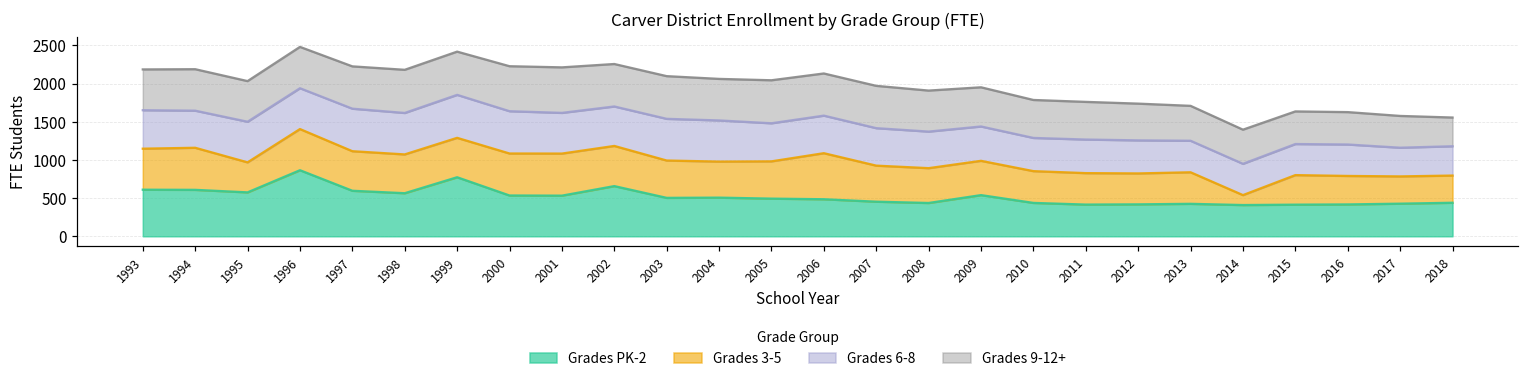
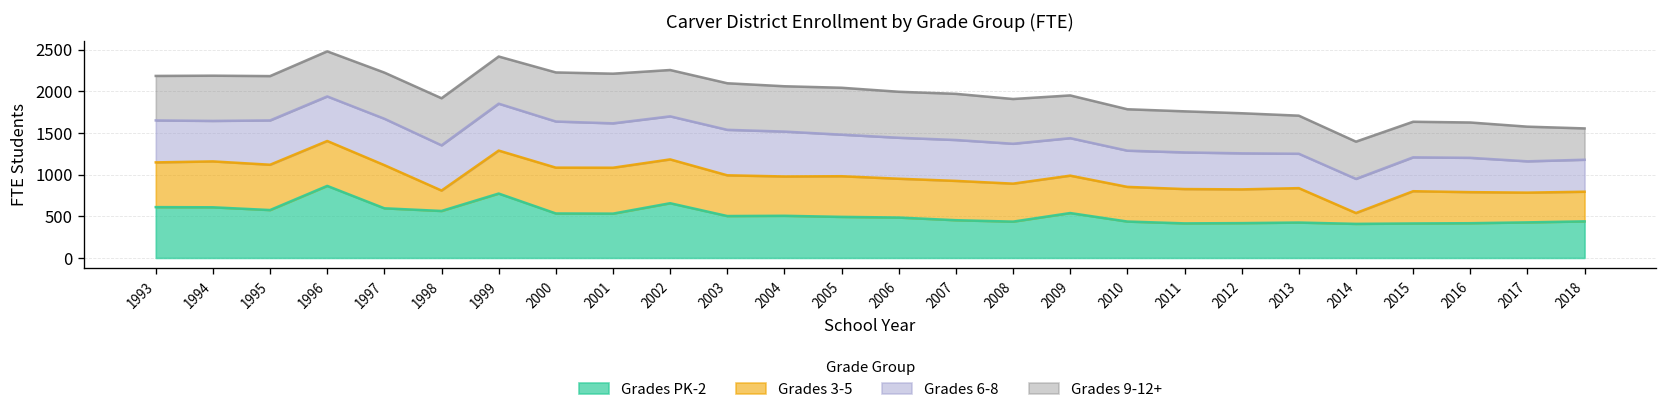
  {
    "Grades PK-2": {
      "1993": 600,
      "1994": 600,
      "1995": 600,
      "1996": 900,
      "1997": 600,
      "1998": 600,
      "1999": 800,
      "2000": 500,
      "2001": 500,
      "2002": 700,
      "2003": 500,
      "2004": 500,
      "2005": 500,
      "2006": 500,
      "2007": 500,
      "2008": 400,
      "2009": 500,
      "2010": 400,
      "2011": 400,
      "2012": 400,
      "2013": 400,
      "2014": 400,
      "2015": 400,
      "2016": 400,
      "2017": 400,
      "2018": 400
    },
    "Grades 3-5": {
      "1993": 500,
      "1994": 600,
-     "1995": 400,
+     "1995": 500,
      "1996": 500,
      "1997": 500,
-     "1998": 500,
+     "1998": 200,
      "1999": 500,
      "2000": 600,
      "2001": 600,
      "2002": 500,
      "2003": 500,
      "2004": 500,
      "2005": 500,
-     "2006": 600,
+     "2006": 500,
      "2007": 500,
      "2008": 500,
      "2009": 400,
      "2010": 400,
      "2011": 400,
      "2012": 400,
      "2013": 400,
      "2014": 100,
      "2015": 400,
      "2016": 400,
      "2017": 400,
      "2018": 400
    }
  }
